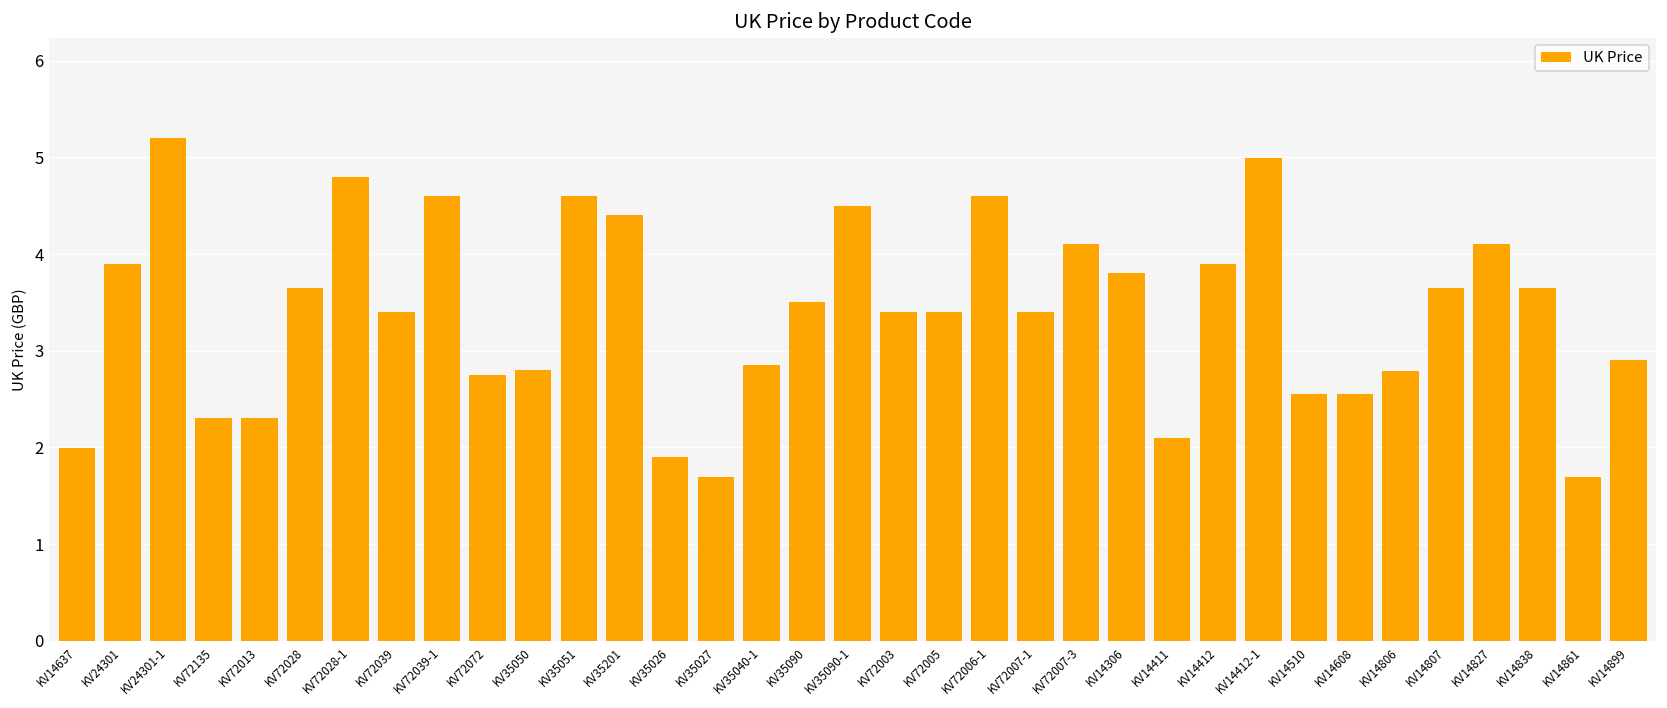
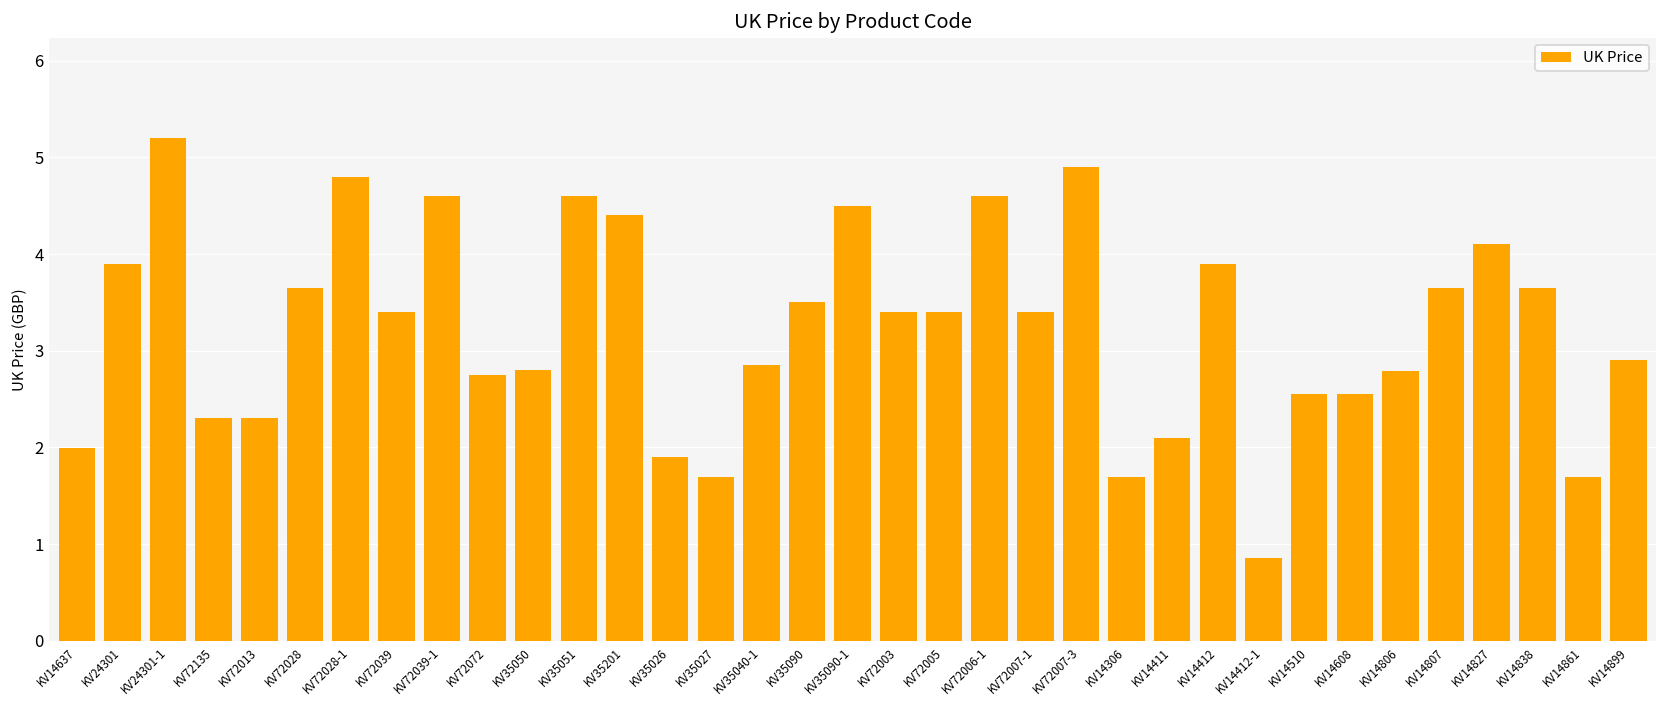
  {
    "KV14637": 2.0,
    "KV24301": 3.9,
    "KV24301-1": 5.2,
    "KV72135": 2.3,
    "KV72013": 2.3,
    "KV72028": 3.7,
    "KV72028-1": 4.8,
    "KV72039": 3.4,
    "KV72039-1": 4.6,
    "KV72072": 2.8,
    "KV35050": 2.8,
    "KV35051": 4.6,
    "KV35201": 4.4,
    "KV35026": 1.9,
    "KV35027": 1.7,
    "KV35040-1": 2.9,
    "KV35090": 3.5,
    "KV35090-1": 4.5,
    "KV72003": 3.4,
    "KV72005": 3.4,
    "KV72006-1": 4.6,
    "KV72007-1": 3.4,
-   "KV72007-3": 4.1,
-   "KV14306": 3.8,
+   "KV72007-3": 4.9,
+   "KV14306": 1.7,
    "KV14411": 2.1,
    "KV14412": 3.9,
-   "KV14412-1": 5.0,
+   "KV14412-1": 0.9,
    "KV14510": 2.6,
    "KV14608": 2.6,
    "KV14806": 2.8,
    "KV14807": 3.7,
    "KV14827": 4.1,
    "KV14838": 3.7,
    "KV14861": 1.7,
    "KV14899": 2.9
  }
